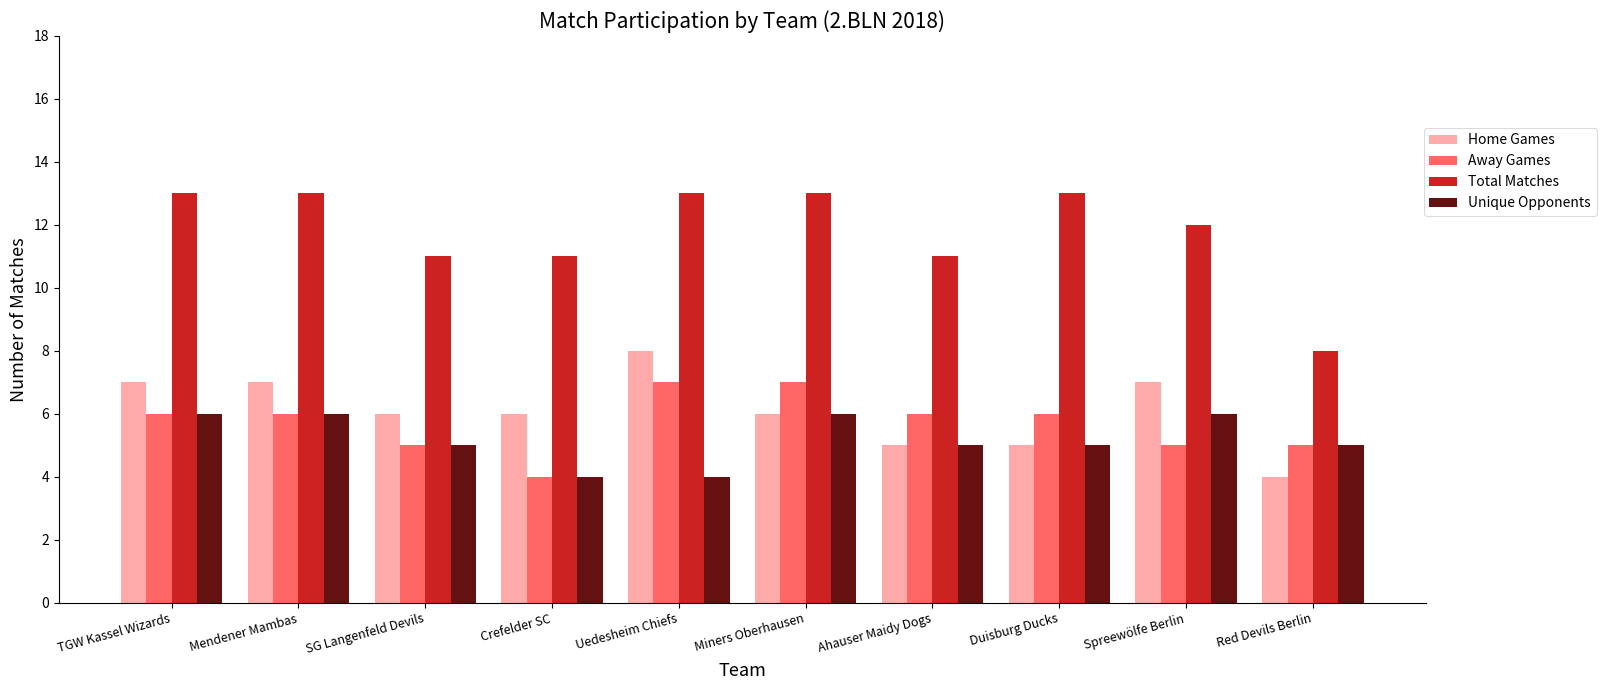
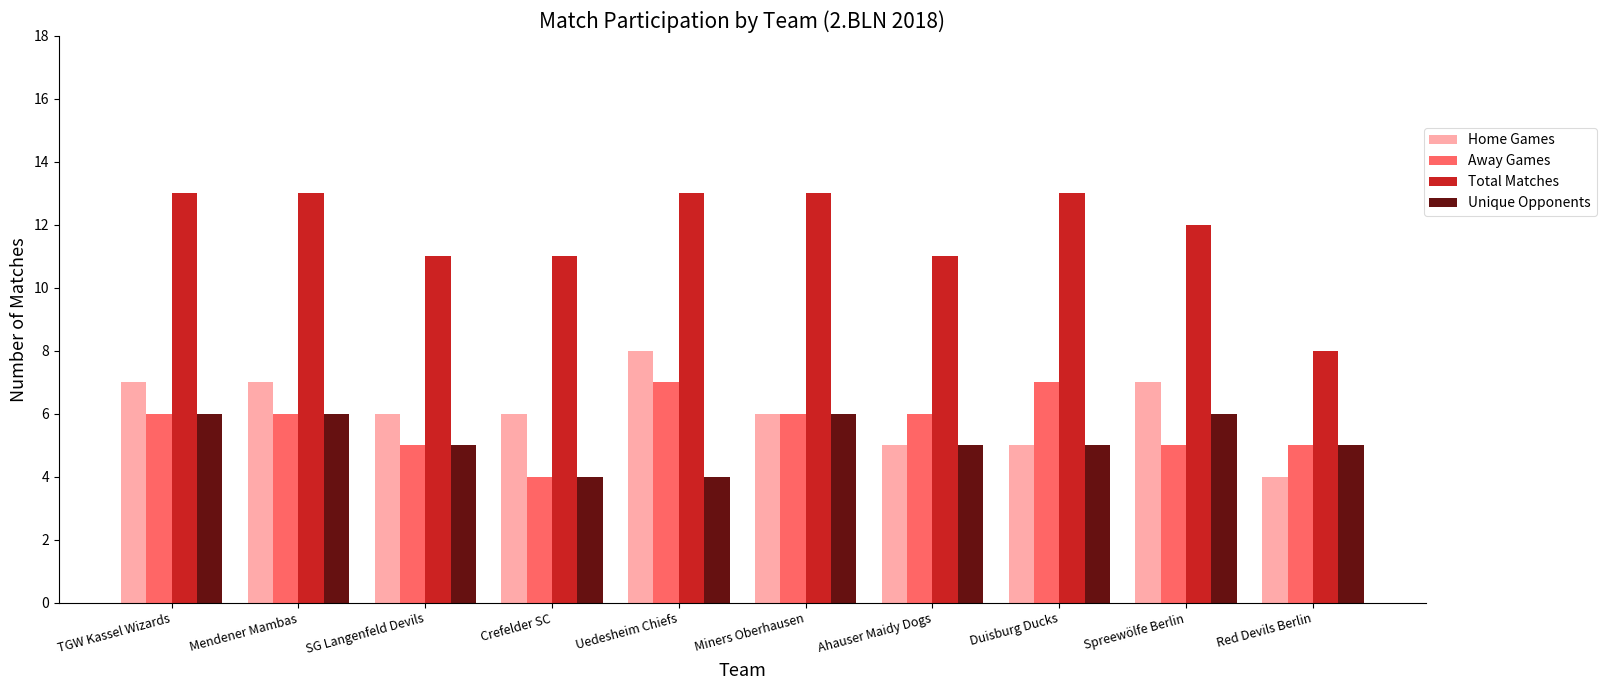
  {
    "Home Games": {
      "TGW Kassel Wizards": 7,
      "Mendener Mambas": 7,
      "SG Langenfeld Devils": 6,
      "Crefelder SC": 6,
      "Uedesheim Chiefs": 8,
      "Miners Oberhausen": 6,
      "Ahauser Maidy Dogs": 5,
      "Duisburg Ducks": 5,
      "Spreewölfe Berlin": 7,
      "Red Devils Berlin": 4
    },
    "Away Games": {
      "TGW Kassel Wizards": 6,
      "Mendener Mambas": 6,
      "SG Langenfeld Devils": 5,
      "Crefelder SC": 4,
      "Uedesheim Chiefs": 7,
-     "Miners Oberhausen": 7,
+     "Miners Oberhausen": 6,
      "Ahauser Maidy Dogs": 6,
-     "Duisburg Ducks": 6,
+     "Duisburg Ducks": 7,
      "Spreewölfe Berlin": 5,
      "Red Devils Berlin": 5
    },
    "Total Matches": {
      "TGW Kassel Wizards": 13,
      "Mendener Mambas": 13,
      "SG Langenfeld Devils": 11,
      "Crefelder SC": 11,
      "Uedesheim Chiefs": 13,
      "Miners Oberhausen": 13,
      "Ahauser Maidy Dogs": 11,
      "Duisburg Ducks": 13,
      "Spreewölfe Berlin": 12,
      "Red Devils Berlin": 8
    },
    "Unique Opponents": {
      "TGW Kassel Wizards": 6,
      "Mendener Mambas": 6,
      "SG Langenfeld Devils": 5,
      "Crefelder SC": 4,
      "Uedesheim Chiefs": 4,
      "Miners Oberhausen": 6,
      "Ahauser Maidy Dogs": 5,
      "Duisburg Ducks": 5,
      "Spreewölfe Berlin": 6,
      "Red Devils Berlin": 5
    }
  }
